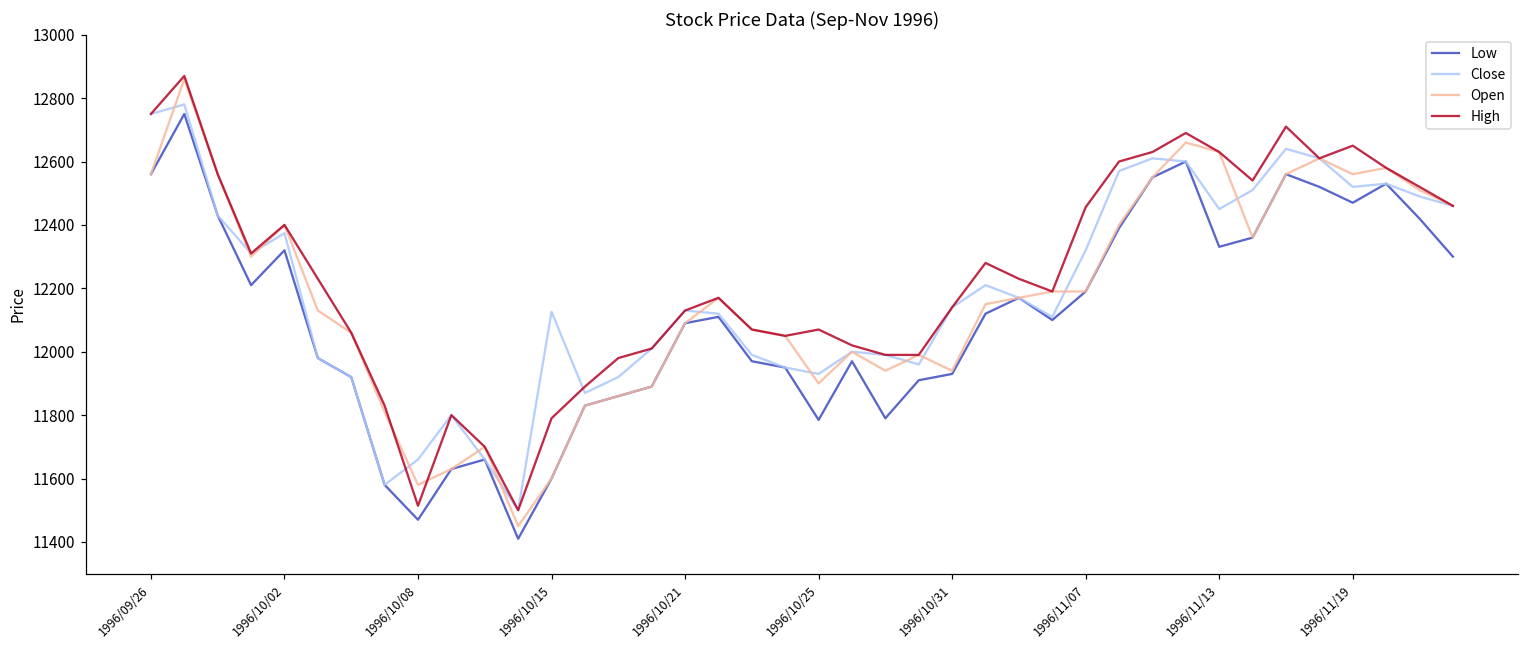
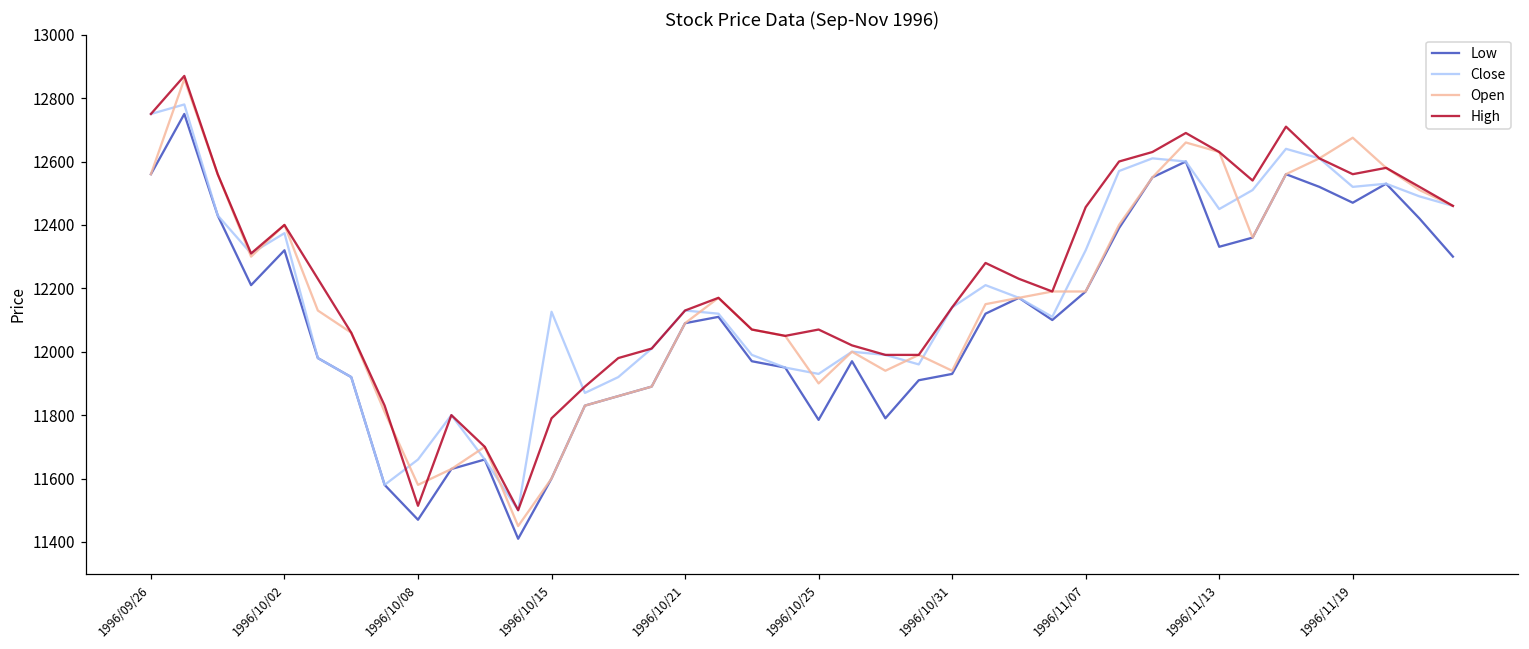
  {
    "Low": {
      "1996/10/02": 12320,
      "1996/10/08": 11470,
      "1996/10/25": 11790,
      "1996/10/31": 11930,
      "1996/11/13": 12330,
      "1996/11/19": 12470
    },
    "Close": {
      "1996/10/02": 12370,
      "1996/10/08": 11660,
      "1996/10/15": 12130,
      "1996/10/25": 11930,
      "1996/11/07": 12320,
      "1996/11/13": 12450,
      "1996/11/19": 12520
    },
    "Open": {
      "1996/10/08": 11580,
      "1996/10/25": 11900,
      "1996/10/31": 11940,
-     "1996/11/19": 12560
+     "1996/11/19": 12680
    },
    "High": {
      "1996/10/08": 11510,
      "1996/10/15": 11790,
      "1996/10/25": 12070,
      "1996/11/07": 12460,
-     "1996/11/19": 12650
+     "1996/11/19": 12560
    }
  }
